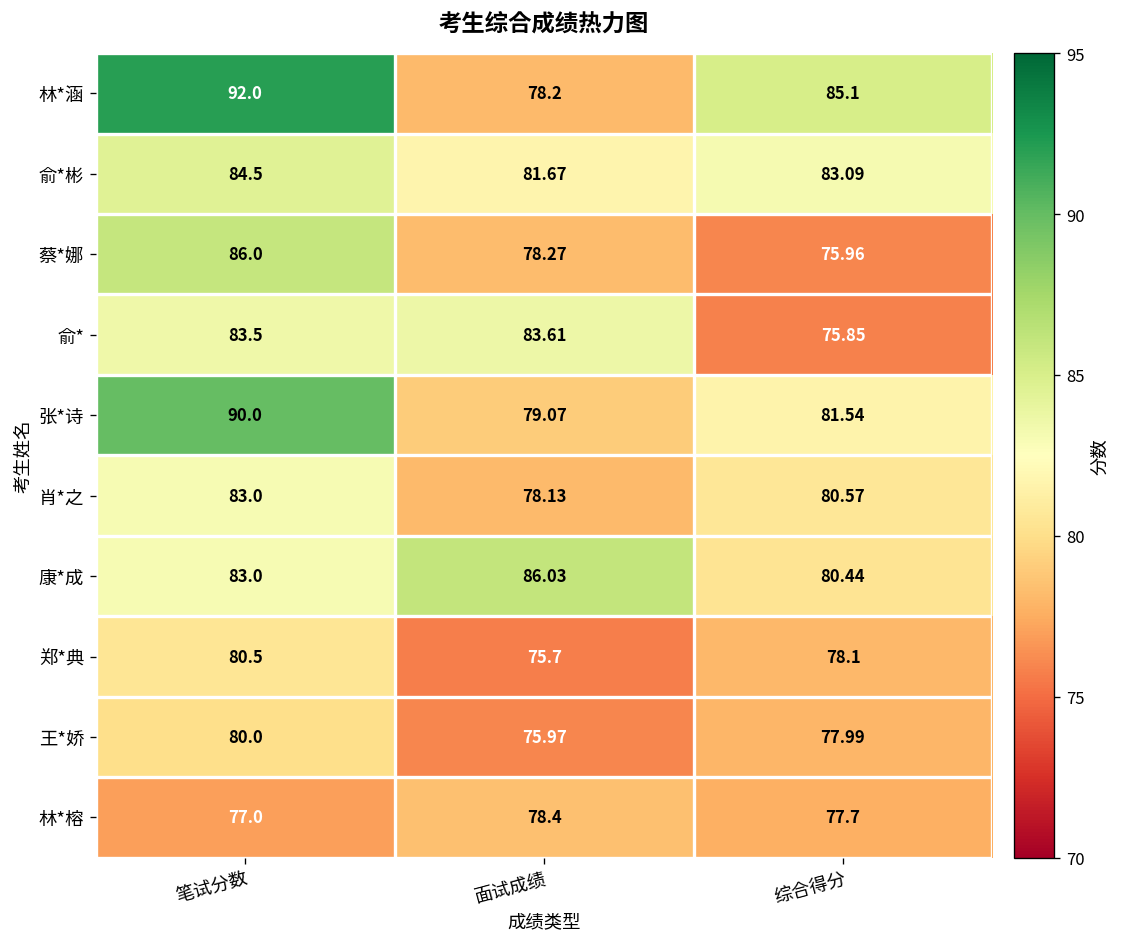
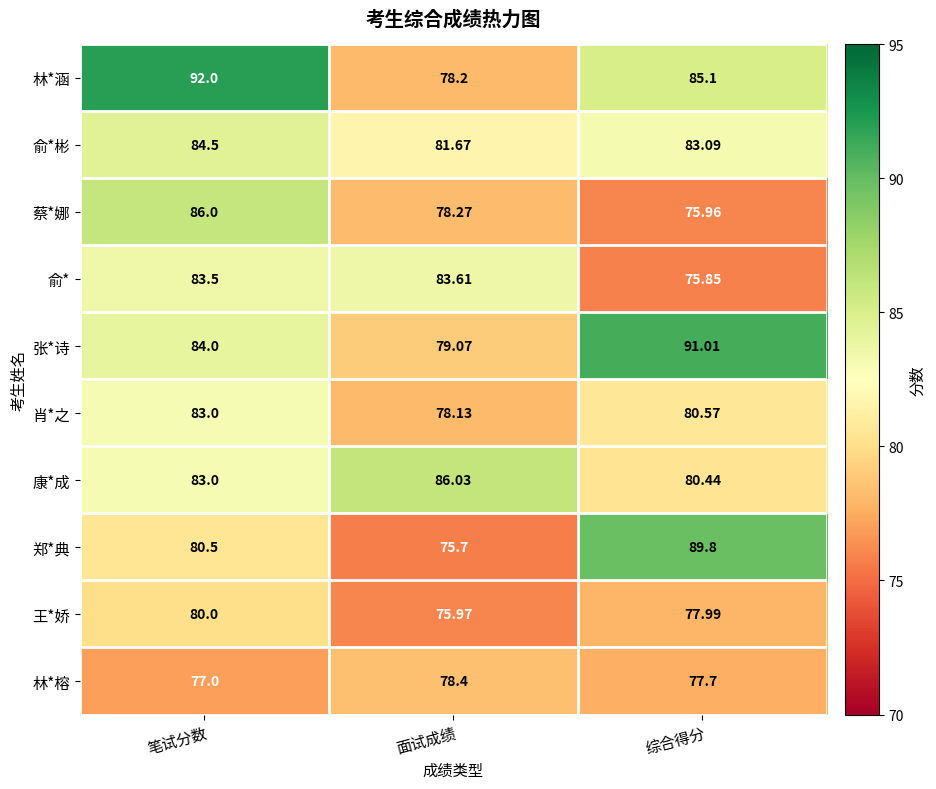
  {
    "林*涵": {
      "笔试分数": 92.0,
      "面试成绩": 78.2,
      "综合得分": 85.1
    },
    "俞*彬": {
      "笔试分数": 84.5,
      "面试成绩": 81.67,
      "综合得分": 83.09
    },
    "蔡*娜": {
      "笔试分数": 86.0,
      "面试成绩": 78.27,
      "综合得分": 75.96
    },
    "俞*": {
      "笔试分数": 83.5,
      "面试成绩": 83.61,
      "综合得分": 75.85
    },
    "张*诗": {
-     "笔试分数": 90.0,
+     "笔试分数": 84.0,
      "面试成绩": 79.07,
-     "综合得分": 81.54
+     "综合得分": 91.01
    },
    "肖*之": {
      "笔试分数": 83.0,
      "面试成绩": 78.13,
      "综合得分": 80.57
    },
    "康*成": {
      "笔试分数": 83.0,
      "面试成绩": 86.03,
      "综合得分": 80.44
    },
    "郑*典": {
      "笔试分数": 80.5,
      "面试成绩": 75.7,
-     "综合得分": 78.1
+     "综合得分": 89.8
    },
    "王*娇": {
      "笔试分数": 80.0,
      "面试成绩": 75.97,
      "综合得分": 77.99
    },
    "林*榕": {
      "笔试分数": 77.0,
      "面试成绩": 78.4,
      "综合得分": 77.7
    }
  }
